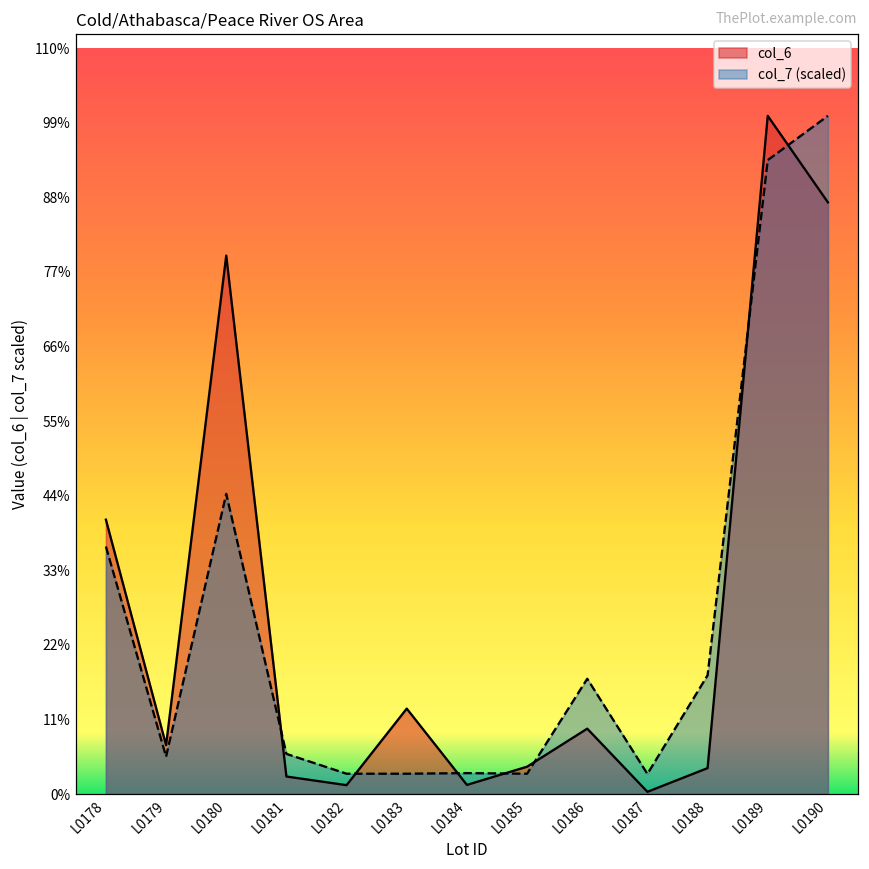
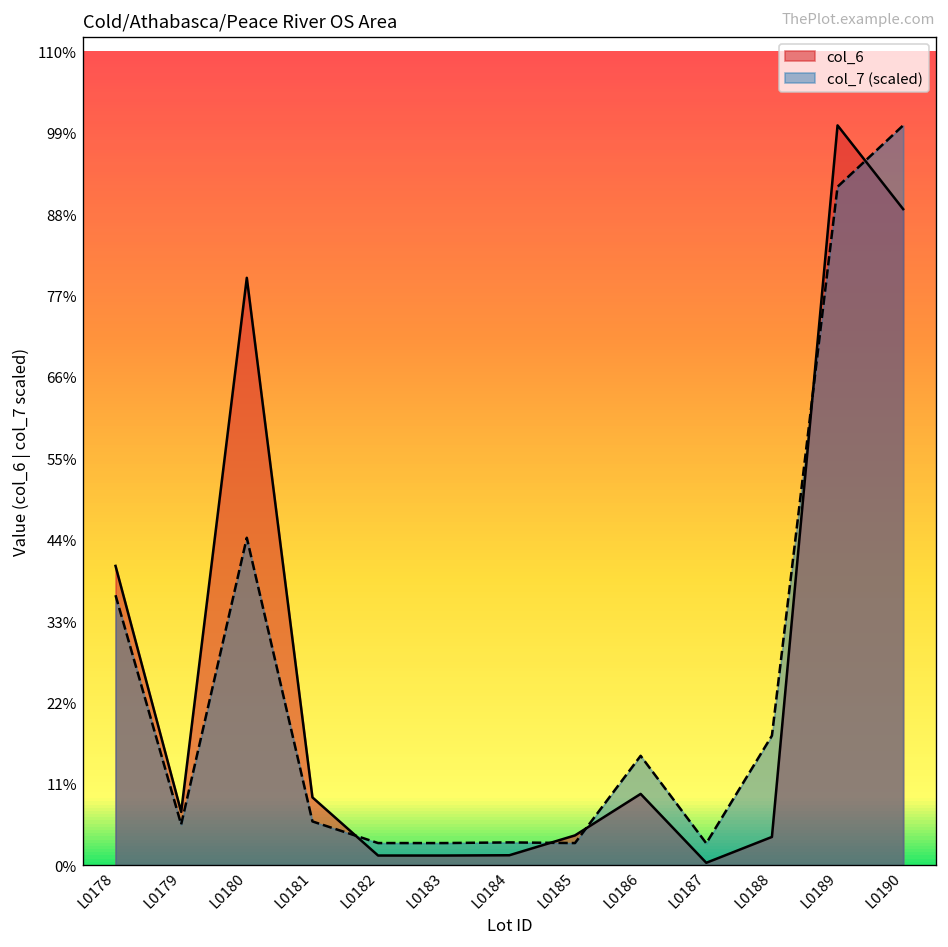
  {
    "col_6": {
      "L0178": "40%",
      "L0179": "7%",
      "L0180": "79%",
-     "L0181": "3%",
+     "L0181": "9%",
      "L0182": "1%",
-     "L0183": "13%",
+     "L0183": "1%",
      "L0184": "1%",
      "L0185": "4%",
      "L0186": "10%",
      "L0187": "0%",
      "L0188": "4%",
      "L0189": "100%",
-     "L0190": "87%"
+     "L0190": "89%"
    },
    "col_7 (scaled)": {
      "L0178": "36%",
      "L0179": "6%",
      "L0180": "44%",
      "L0181": "6%",
      "L0182": "3%",
      "L0183": "3%",
      "L0184": "3%",
      "L0185": "3%",
-     "L0186": "17%",
+     "L0186": "15%",
      "L0187": "3%",
      "L0188": "18%",
-     "L0189": "93%",
+     "L0189": "92%",
      "L0190": "100%"
    }
  }
